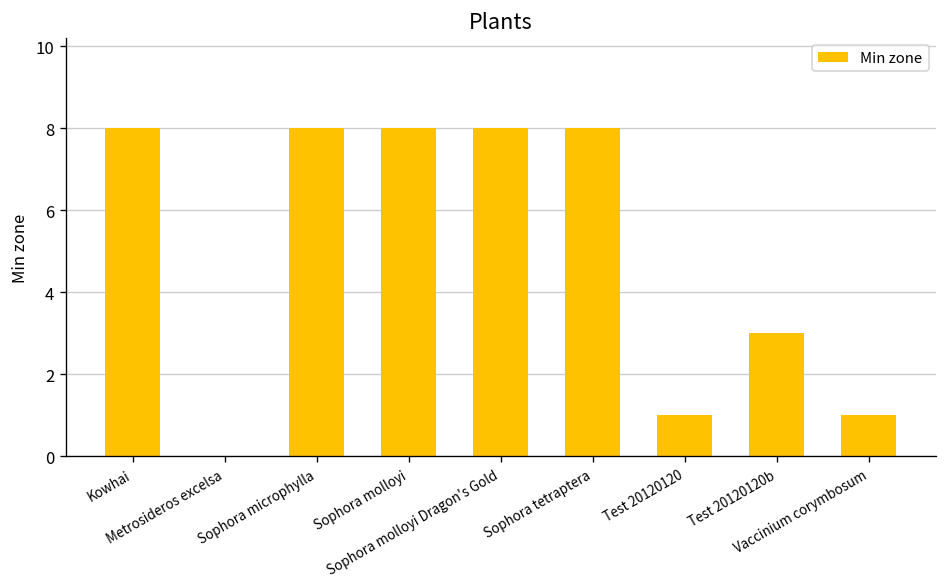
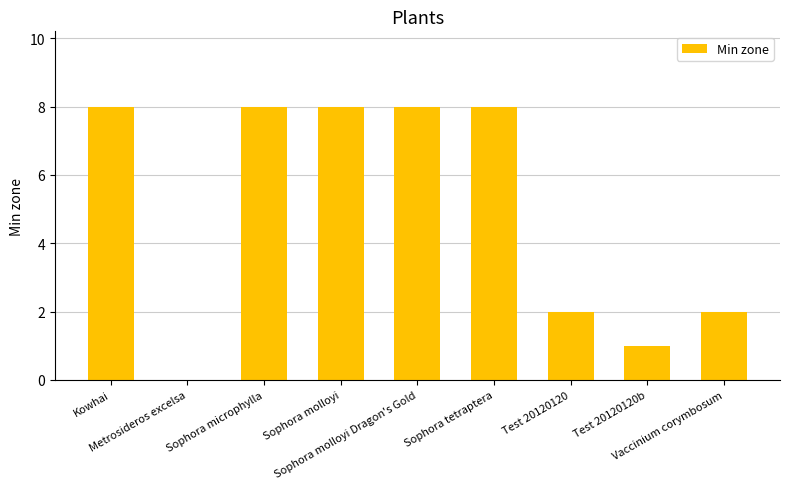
  {
    "Kowhai": 8,
    "Metrosideros excelsa": 0,
    "Sophora microphylla": 8,
    "Sophora molloyi": 8,
    "Sophora molloyi Dragon's Gold": 8,
    "Sophora tetraptera": 8,
-   "Test 20120120": 1,
-   "Test 20120120b": 3,
-   "Vaccinium corymbosum": 1
+   "Test 20120120": 2,
+   "Test 20120120b": 1,
+   "Vaccinium corymbosum": 2
  }
